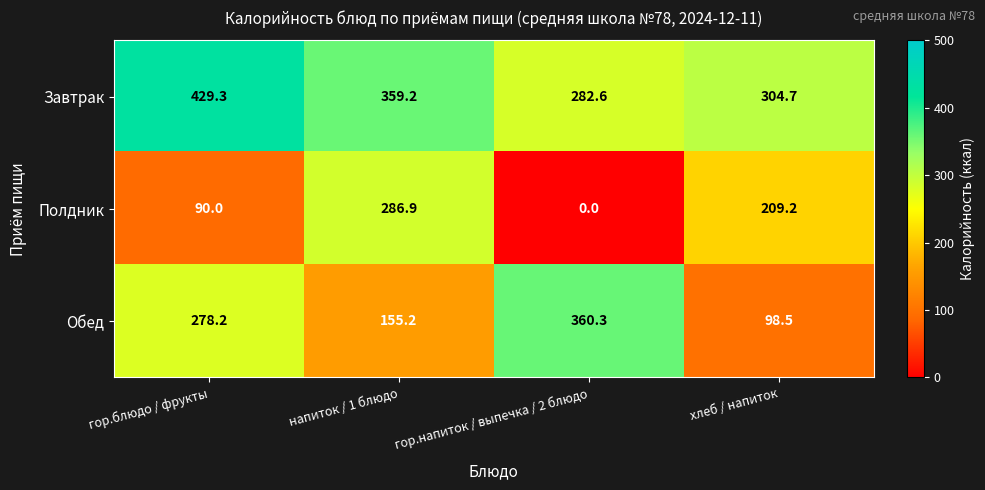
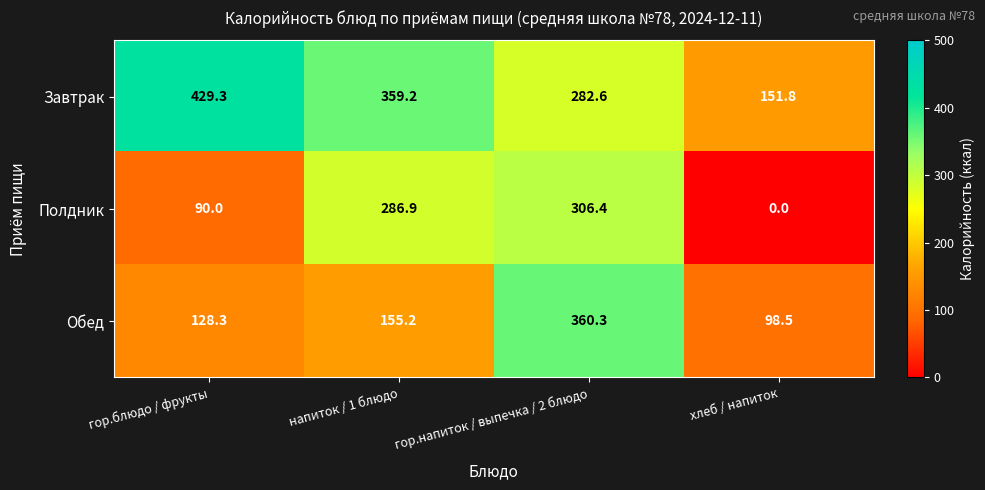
  {
    "Завтрак": {
      "гор.блюдо / фрукты": 429.3,
      "напиток / 1 блюдо": 359.2,
      "гор.напиток / выпечка / 2 блюдо": 282.6,
-     "хлеб / напиток": 304.7
+     "хлеб / напиток": 151.8
    },
    "Полдник": {
      "гор.блюдо / фрукты": 90.0,
      "напиток / 1 блюдо": 286.9,
-     "гор.напиток / выпечка / 2 блюдо": 0.0,
-     "хлеб / напиток": 209.2
+     "гор.напиток / выпечка / 2 блюдо": 306.4,
+     "хлеб / напиток": 0.0
    },
    "Обед": {
-     "гор.блюдо / фрукты": 278.2,
+     "гор.блюдо / фрукты": 128.3,
      "напиток / 1 блюдо": 155.2,
      "гор.напиток / выпечка / 2 блюдо": 360.3,
      "хлеб / напиток": 98.5
    }
  }
